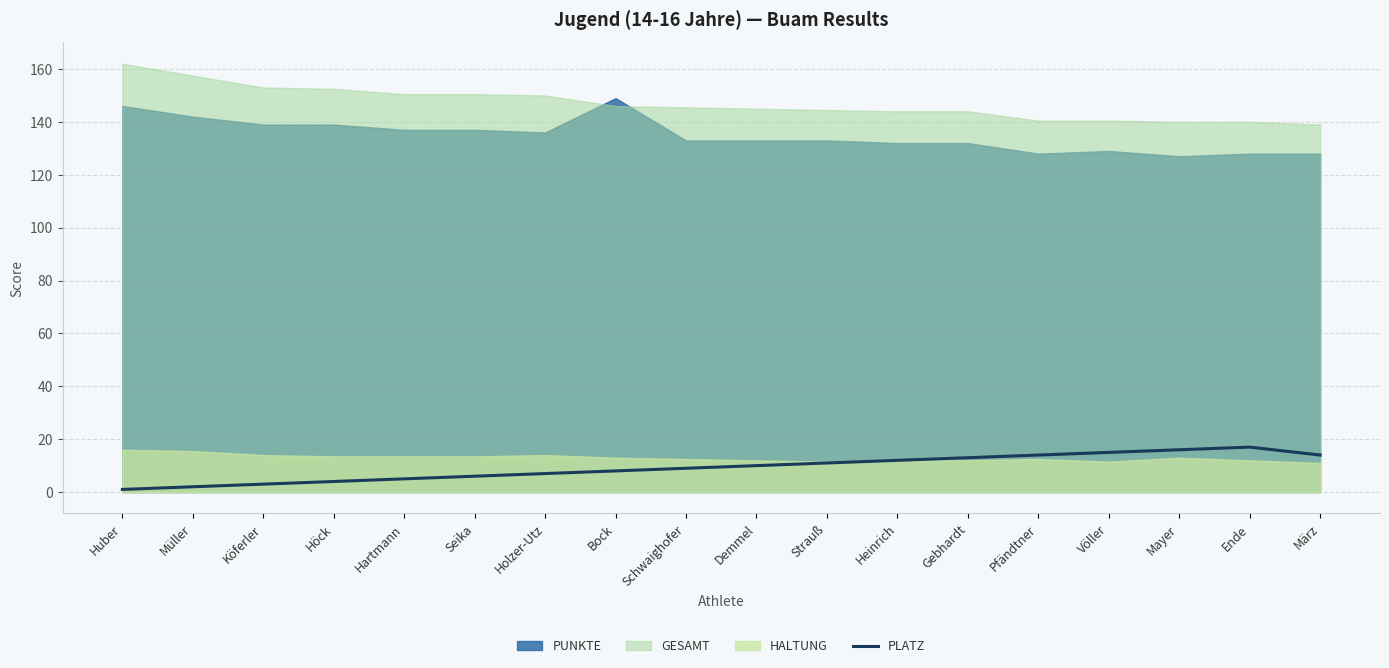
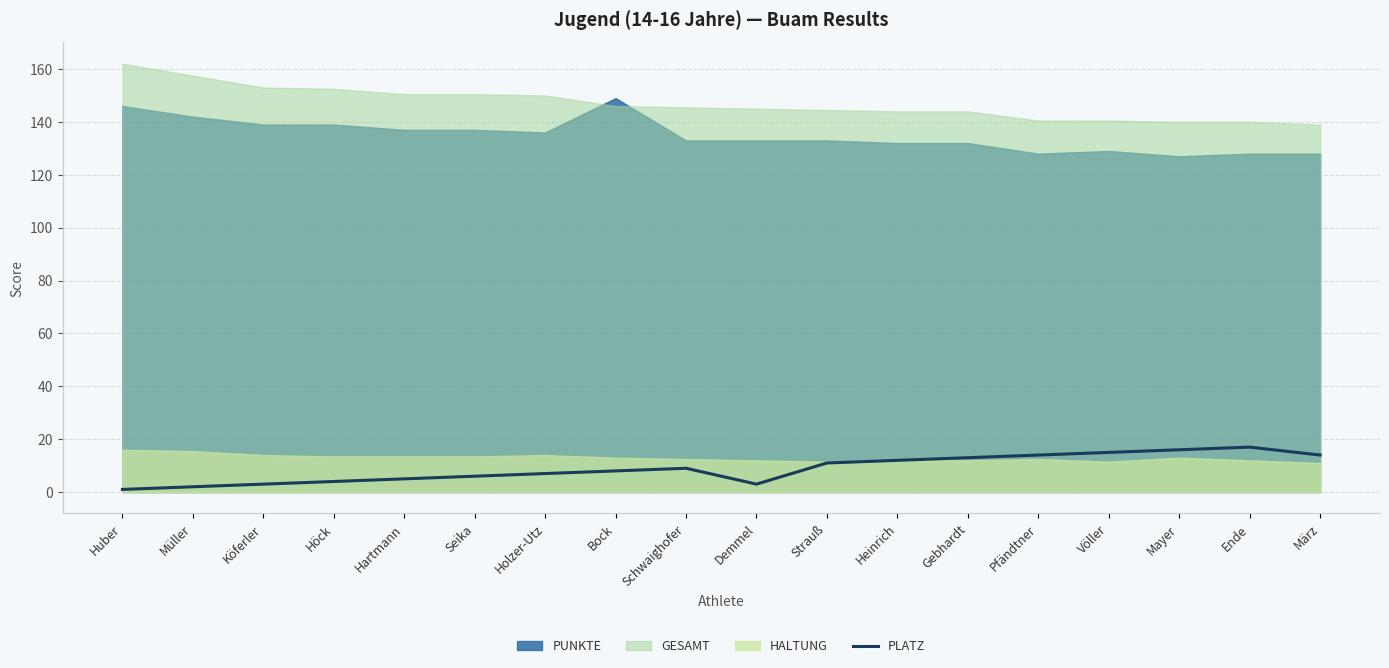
  {
    "PLATZ": {
      "Huber": 1,
      "Müller": 2,
      "Köferler": 3,
      "Höck": 4,
      "Hartmann": 5,
      "Seika": 6,
      "Holzer-Utz": 7,
      "Bock": 8,
      "Schwaighofer": 9,
-     "Demmel": 10,
+     "Demmel": 3,
      "Gebhardt": 13,
      "Pfändtner": 14,
      "Völler": 15,
      "Mayer": 16,
      "Ende": 17,
      "März": 14
    },
    "PUNKTE": {
      "Huber": 146,
      "Müller": 142,
      "Köferler": 139,
      "Höck": 139,
      "Hartmann": 137,
      "Seika": 137,
      "Holzer-Utz": 136,
      "Bock": 149,
      "Schwaighofer": 133,
      "Demmel": 133,
      "Strauß": 133,
      "Heinrich": 132,
      "Gebhardt": 132,
      "Pfändtner": 128,
      "Völler": 129,
      "Mayer": 127,
      "Ende": 128,
      "März": 128
    }
  }
